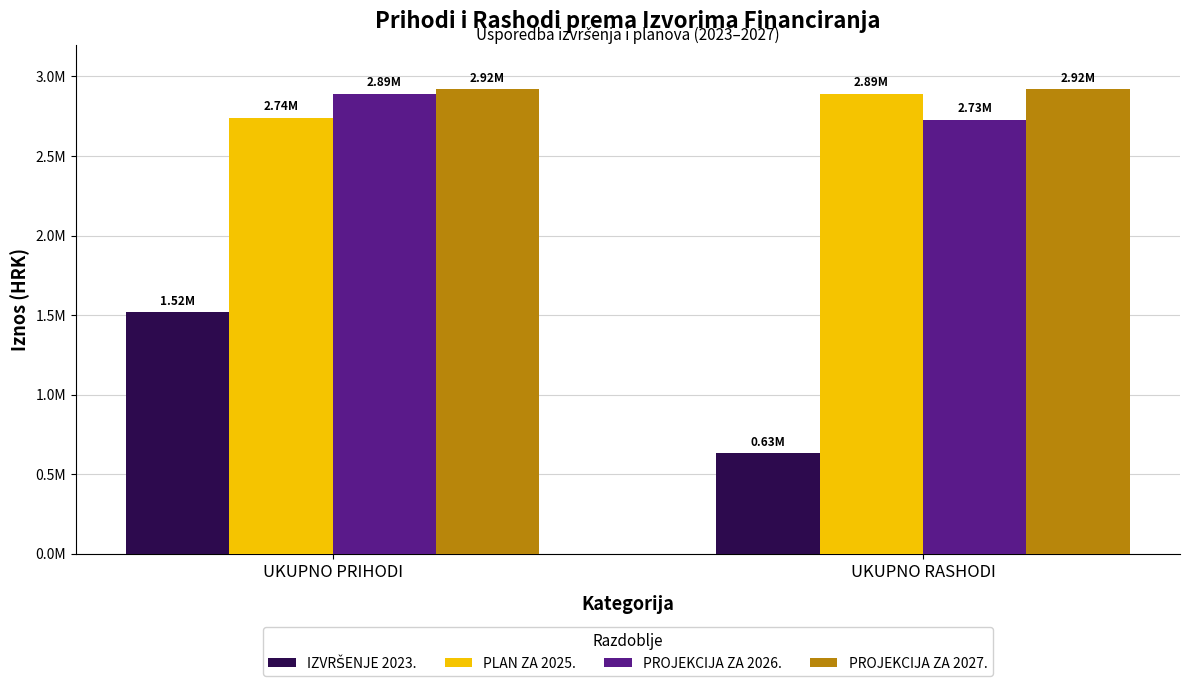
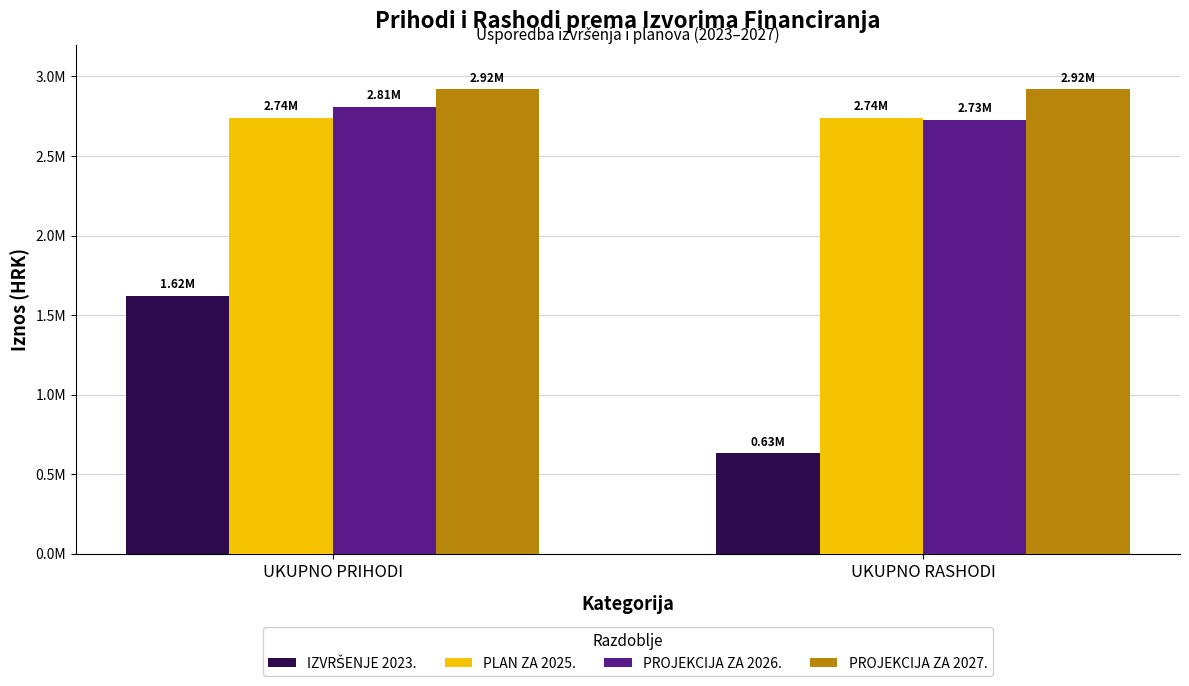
  {
    "IZVRŠENJE 2023.": {
-     "UKUPNO PRIHODI": "1.52M",
+     "UKUPNO PRIHODI": "1.62M",
      "UKUPNO RASHODI": "0.63M"
    },
    "PLAN ZA 2025.": {
      "UKUPNO PRIHODI": "2.74M",
-     "UKUPNO RASHODI": "2.89M"
+     "UKUPNO RASHODI": "2.74M"
    },
    "PROJEKCIJA ZA 2026.": {
-     "UKUPNO PRIHODI": "2.89M",
+     "UKUPNO PRIHODI": "2.81M",
      "UKUPNO RASHODI": "2.73M"
    },
    "PROJEKCIJA ZA 2027.": {
      "UKUPNO PRIHODI": "2.92M",
      "UKUPNO RASHODI": "2.92M"
    }
  }
